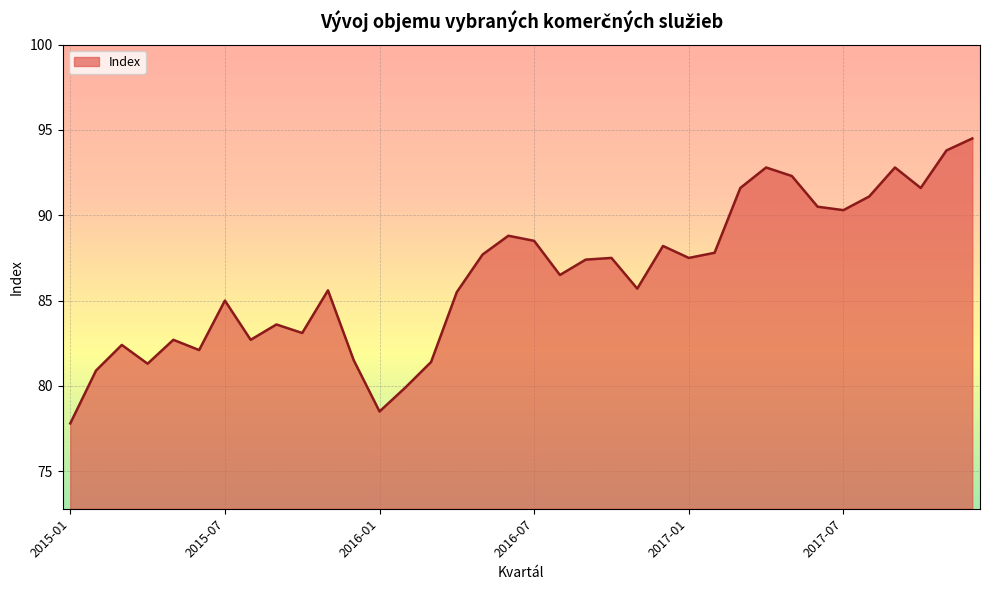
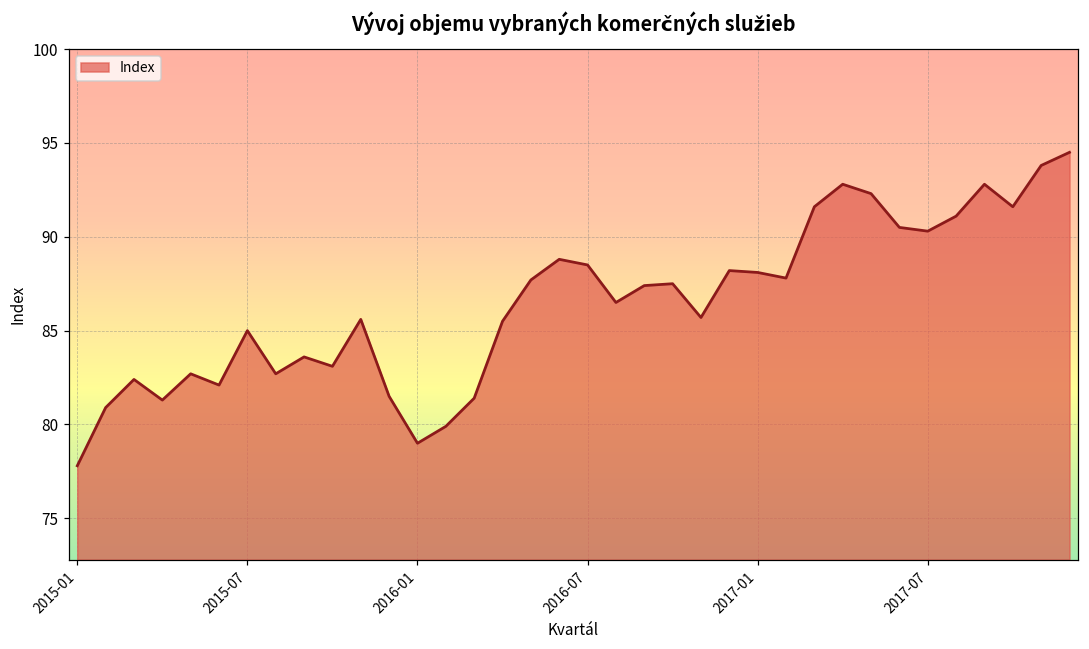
  {
    "2015-01": 77.8,
    "2015-07": 85.0,
-   "2016-01": 78.5,
+   "2016-01": 79.0,
    "2016-07": 88.5,
-   "2017-01": 87.5,
+   "2017-01": 88.1,
    "2017-07": 90.3
  }
